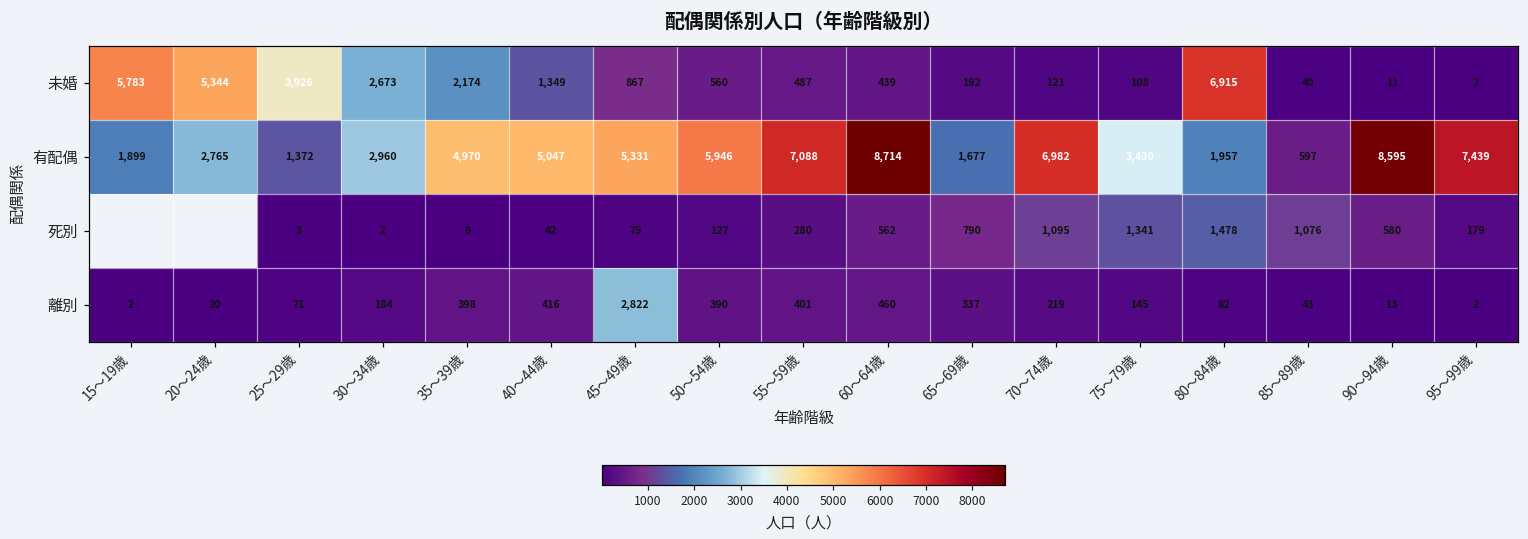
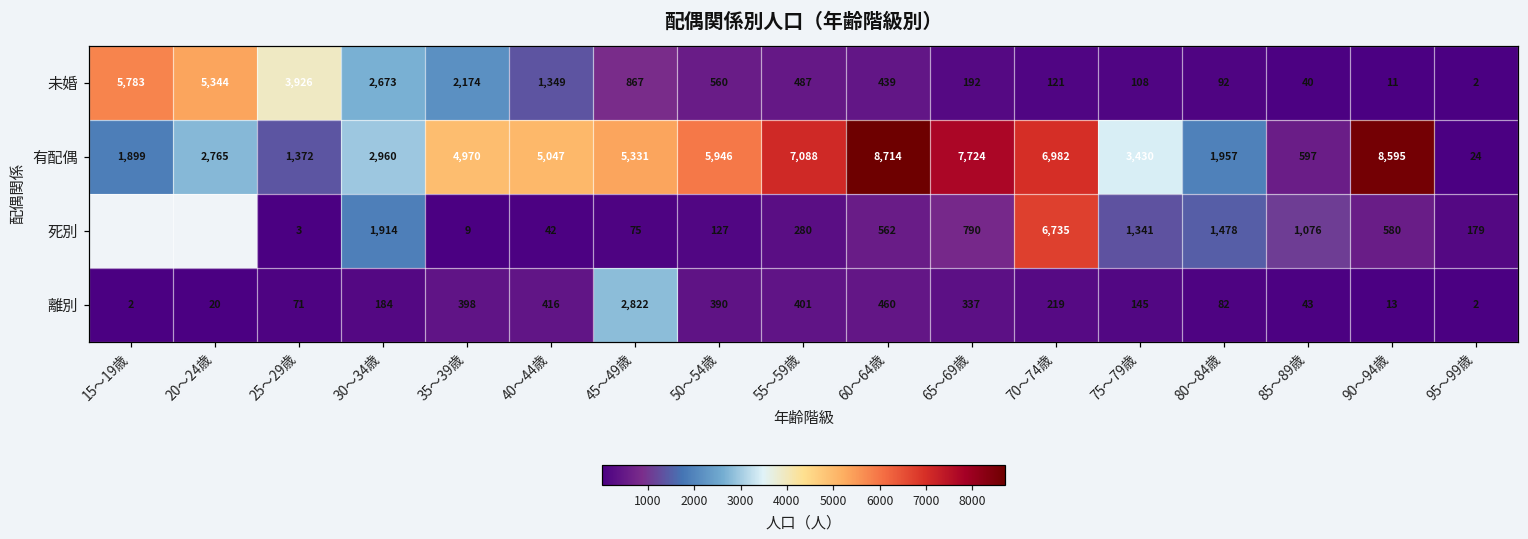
  {
    "未婚": {
      "15～19歳": "5,783",
      "20～24歳": "5,344",
      "25～29歳": "3,926",
      "30～34歳": "2,673",
      "35～39歳": "2,174",
      "40～44歳": "1,349",
      "45～49歳": "867",
      "50～54歳": "560",
      "55～59歳": "487",
      "60～64歳": "439",
      "65～69歳": "192",
      "70～74歳": "121",
      "75～79歳": "108",
-     "80～84歳": "6,915",
+     "80～84歳": "92",
      "85～89歳": "40",
      "90～94歳": "11",
      "95～99歳": "2"
    },
    "有配偶": {
      "15～19歳": "1,899",
      "20～24歳": "2,765",
      "25～29歳": "1,372",
      "30～34歳": "2,960",
      "35～39歳": "4,970",
      "40～44歳": "5,047",
      "45～49歳": "5,331",
      "50～54歳": "5,946",
      "55～59歳": "7,088",
      "60～64歳": "8,714",
-     "65～69歳": "1,677",
+     "65～69歳": "7,724",
      "70～74歳": "6,982",
      "80～84歳": "1,957",
      "85～89歳": "597",
      "90～94歳": "8,595",
-     "95～99歳": "7,439"
+     "95～99歳": "24"
    },
    "死別": {
      "25～29歳": "3",
-     "30～34歳": "2",
+     "30～34歳": "1,914",
      "35～39歳": "9",
      "40～44歳": "42",
      "45～49歳": "75",
      "50～54歳": "127",
      "55～59歳": "280",
      "60～64歳": "562",
      "65～69歳": "790",
-     "70～74歳": "1,095",
+     "70～74歳": "6,735",
      "75～79歳": "1,341",
      "80～84歳": "1,478",
      "85～89歳": "1,076",
      "90～94歳": "580",
      "95～99歳": "179"
    },
    "離別": {
      "15～19歳": "2",
      "20～24歳": "20",
      "25～29歳": "71",
      "30～34歳": "184",
      "35～39歳": "398",
      "40～44歳": "416",
      "45～49歳": "2,822",
      "50～54歳": "390",
      "55～59歳": "401",
      "60～64歳": "460",
      "65～69歳": "337",
      "70～74歳": "219",
      "75～79歳": "145",
      "80～84歳": "82",
      "85～89歳": "43",
      "90～94歳": "13",
      "95～99歳": "2"
    }
  }
